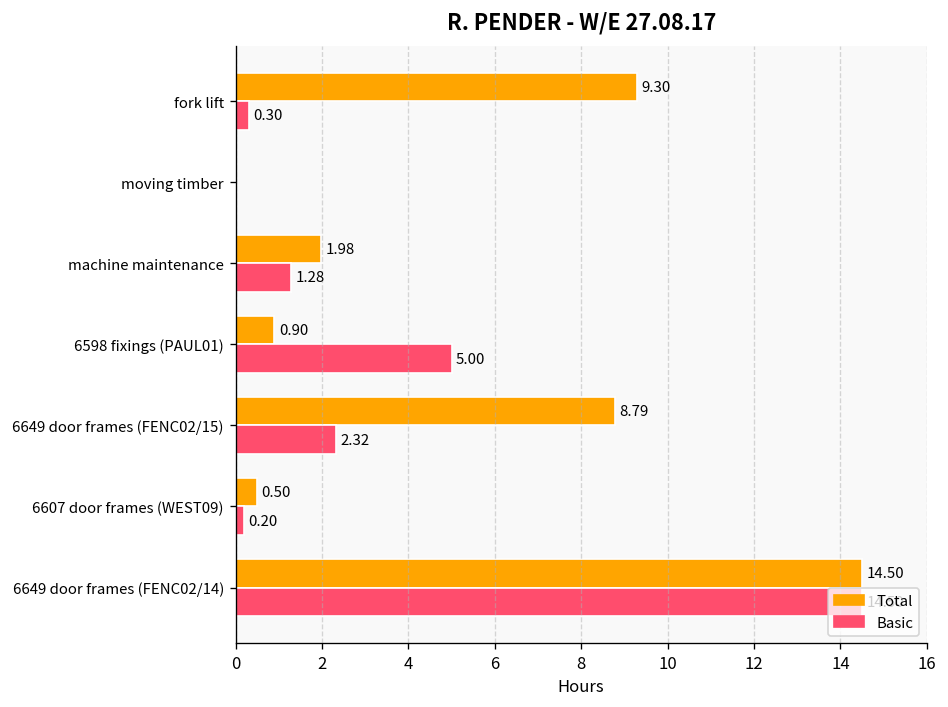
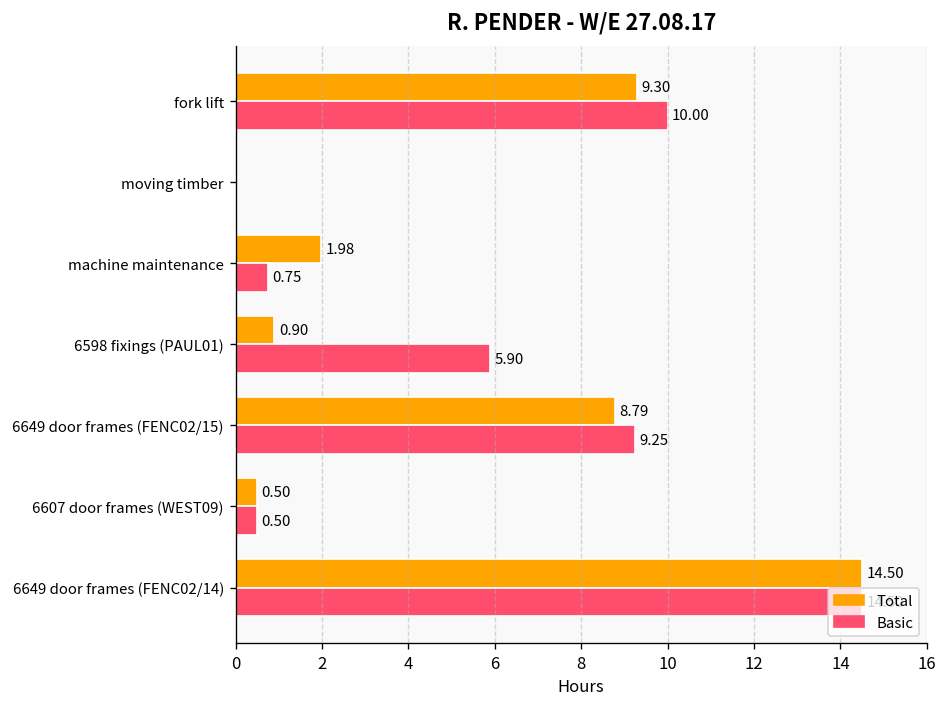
  {
    "Total": {
      "fork lift": 9.30,
      "machine maintenance": 1.98,
      "6598 fixings (PAUL01)": 0.90,
      "6649 door frames (FENC02/15)": 8.79,
      "6607 door frames (WEST09)": 0.50,
      "6649 door frames (FENC02/14)": 14.50
    },
    "Basic": {
-     "fork lift": 0.30,
-     "machine maintenance": 1.28,
-     "6598 fixings (PAUL01)": 5.00,
-     "6649 door frames (FENC02/15)": 2.32,
-     "6607 door frames (WEST09)": 0.20
+     "fork lift": 10.00,
+     "machine maintenance": 0.75,
+     "6598 fixings (PAUL01)": 5.90,
+     "6649 door frames (FENC02/15)": 9.25,
+     "6607 door frames (WEST09)": 0.50
    }
  }
